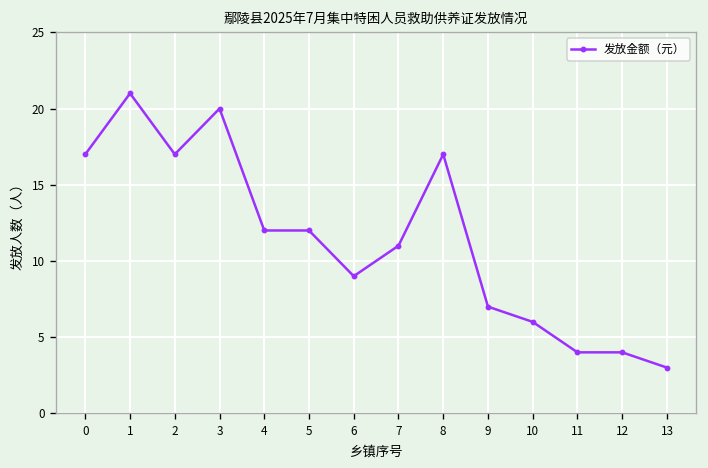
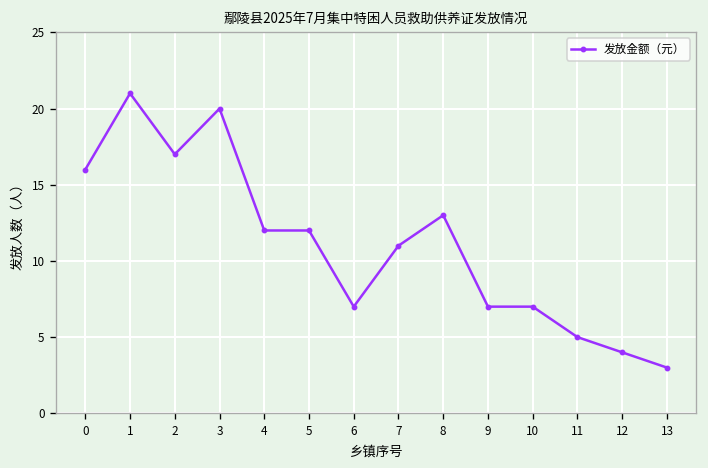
  {
-   "0": 17,
+   "0": 16,
    "1": 21,
    "2": 17,
    "3": 20,
    "4": 12,
    "5": 12,
-   "6": 9,
+   "6": 7,
    "7": 11,
-   "8": 17,
+   "8": 13,
    "9": 7,
-   "10": 6,
-   "11": 4,
+   "10": 7,
+   "11": 5,
    "12": 4,
    "13": 3
  }
